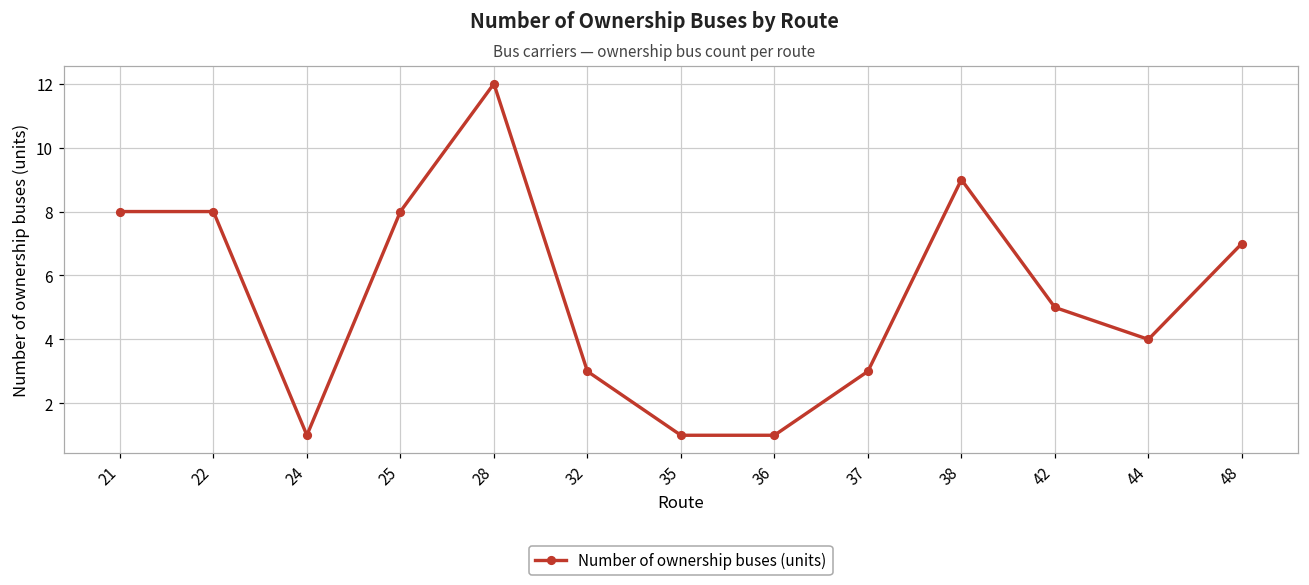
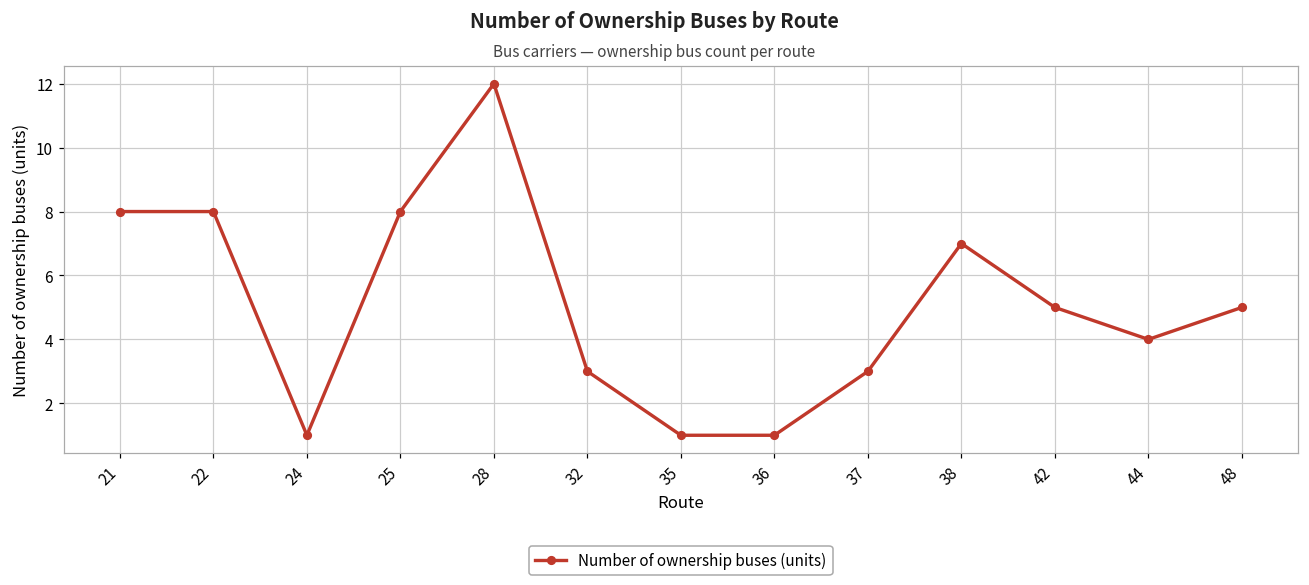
  {
    "21": 8,
    "22": 8,
    "24": 1,
    "25": 8,
    "28": 12,
    "32": 3,
    "35": 1,
    "36": 1,
    "37": 3,
-   "38": 9,
+   "38": 7,
    "42": 5,
    "44": 4,
-   "48": 7
+   "48": 5
  }
